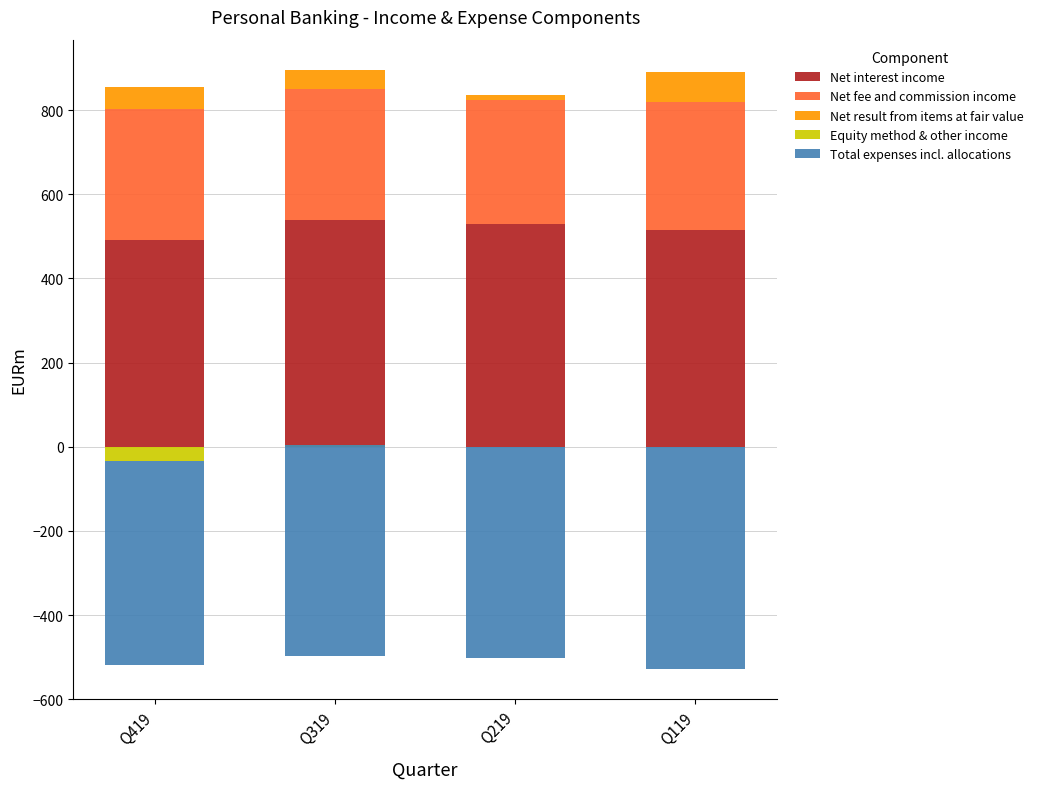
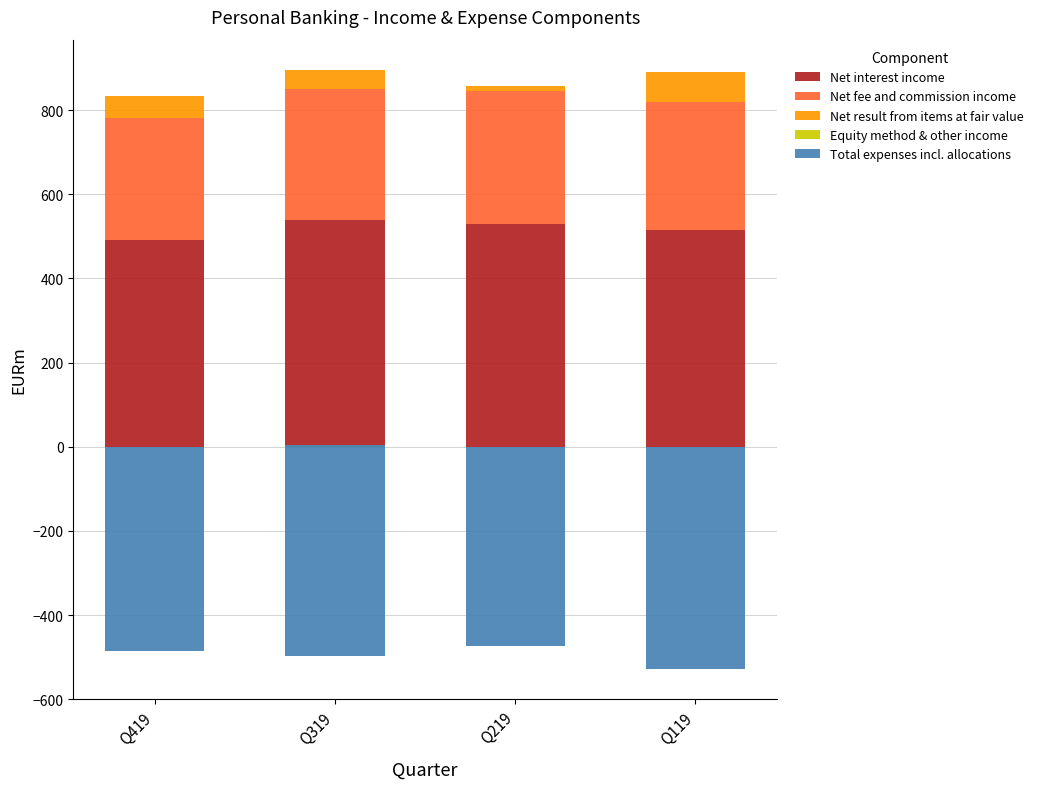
  {
    "Net interest income": {
      "Q419": 490,
      "Q319": 540,
      "Q219": 530,
      "Q119": 510
    },
    "Net fee and commission income": {
-     "Q419": 310,
+     "Q419": 290,
      "Q319": 310,
-     "Q219": 300,
+     "Q219": 320,
      "Q119": 300
    },
    "Net result from items at fair value": {
      "Q419": 50,
      "Q319": 50,
      "Q219": 10,
      "Q119": 70
    },
    "Equity method & other income": {
-     "Q419": -30,
+     "Q419": 0,
      "Q119": 0
    },
    "Total expenses incl. allocations": {
      "Q419": -480,
      "Q319": -500,
-     "Q219": -500,
+     "Q219": -470,
      "Q119": -530
    }
  }
